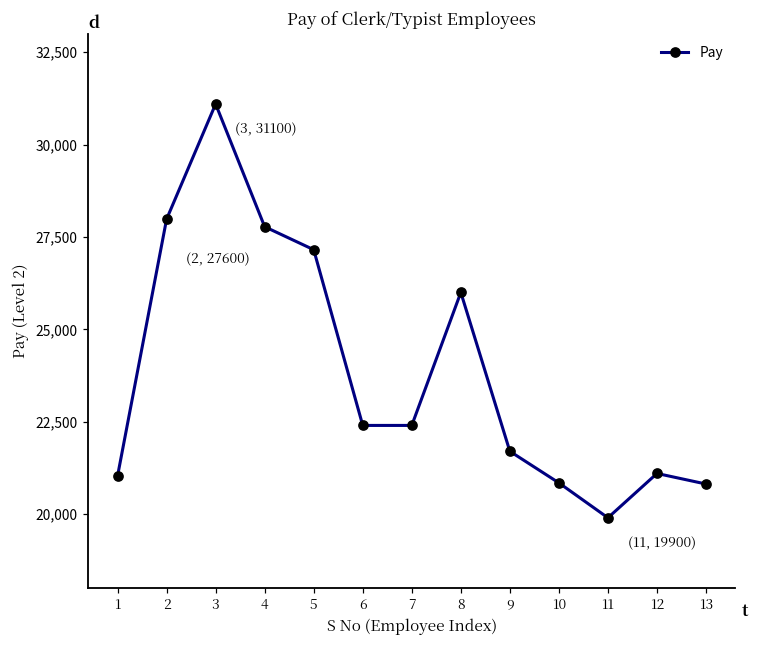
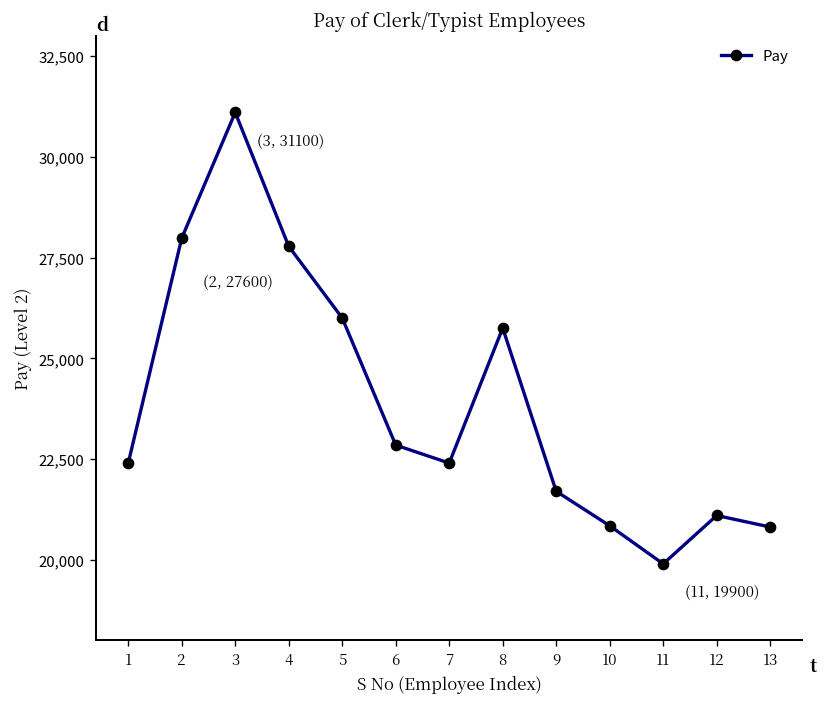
  {
-   "1": "21,000",
+   "1": "22,400",
    "2": "28,000",
    "4": "27,800",
-   "5": "27,200",
-   "6": "22,400",
+   "5": "26,000",
+   "6": "22,800",
    "7": "22,400",
-   "8": "26,000",
+   "8": "25,800",
    "9": "21,700",
    "10": "20,800",
    "12": "21,100",
    "13": "20,800"
  }
